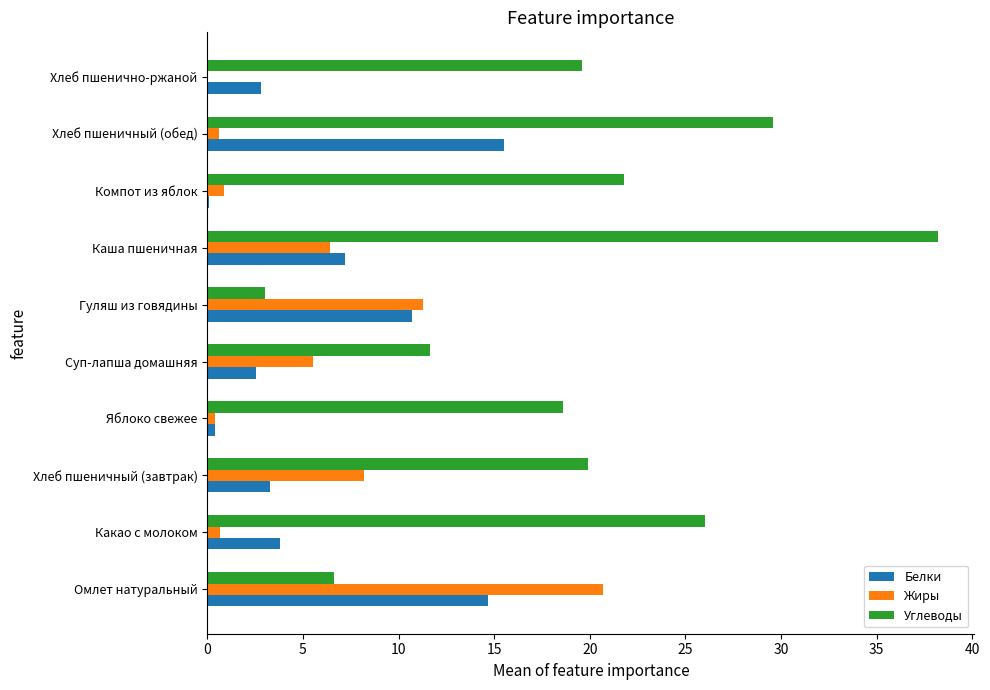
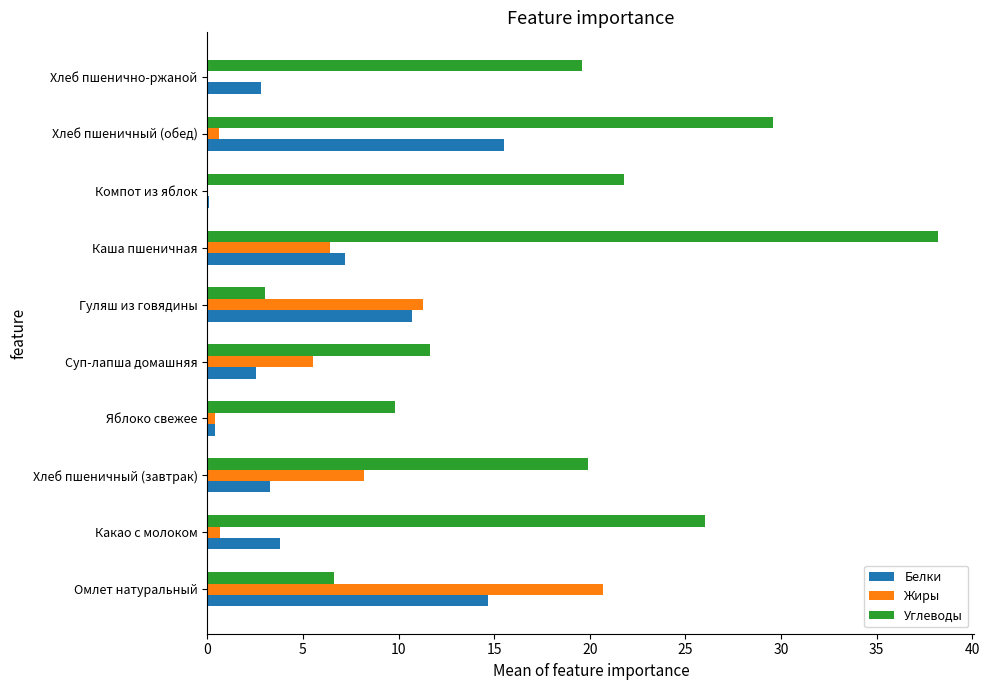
  {
    "Белки": {
      "Хлеб пшенично-ржаной": 2.8,
      "Хлеб пшеничный (обед)": 15.5,
      "Каша пшеничная": 7.2,
      "Гуляш из говядины": 10.7,
      "Суп-лапша домашняя": 2.6,
      "Яблоко свежее": 0.4,
      "Хлеб пшеничный (завтрак)": 3.3,
      "Какао с молоком": 3.8,
      "Омлет натуральный": 14.7
    },
    "Жиры": {
      "Хлеб пшеничный (обед)": 0.6,
-     "Компот из яблок": 0.9,
+     "Компот из яблок": 0.0,
      "Каша пшеничная": 6.4,
      "Гуляш из говядины": 11.3,
      "Суп-лапша домашняя": 5.6,
      "Яблоко свежее": 0.4,
      "Хлеб пшеничный (завтрак)": 8.2,
      "Какао с молоком": 0.7,
      "Омлет натуральный": 20.7
    },
    "Углеводы": {
      "Хлеб пшенично-ржаной": 19.6,
      "Хлеб пшеничный (обед)": 29.6,
      "Компот из яблок": 21.8,
      "Каша пшеничная": 38.2,
      "Гуляш из говядины": 3.0,
      "Суп-лапша домашняя": 11.6,
-     "Яблоко свежее": 18.6,
+     "Яблоко свежее": 9.8,
      "Хлеб пшеничный (завтрак)": 19.9,
      "Какао с молоком": 26.0,
      "Омлет натуральный": 6.6
    }
  }
